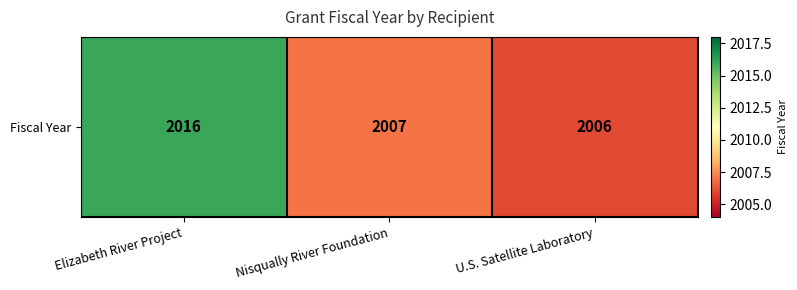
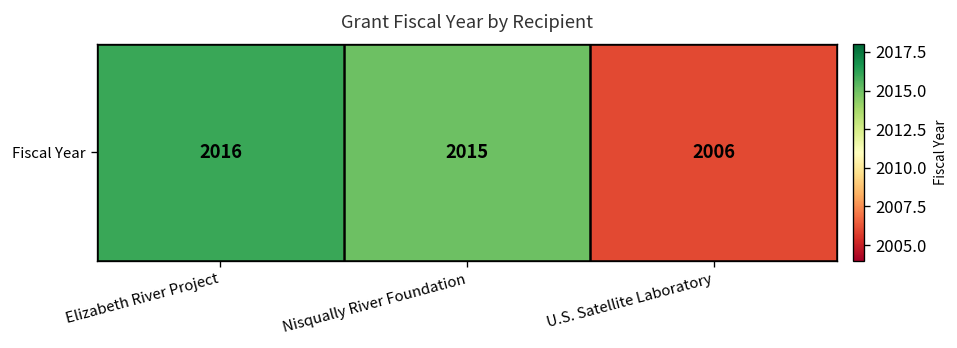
  {
    "Fiscal Year": {
      "Elizabeth River Project": 2016,
-     "Nisqually River Foundation": 2007,
+     "Nisqually River Foundation": 2015,
      "U.S. Satellite Laboratory": 2006
    }
  }
